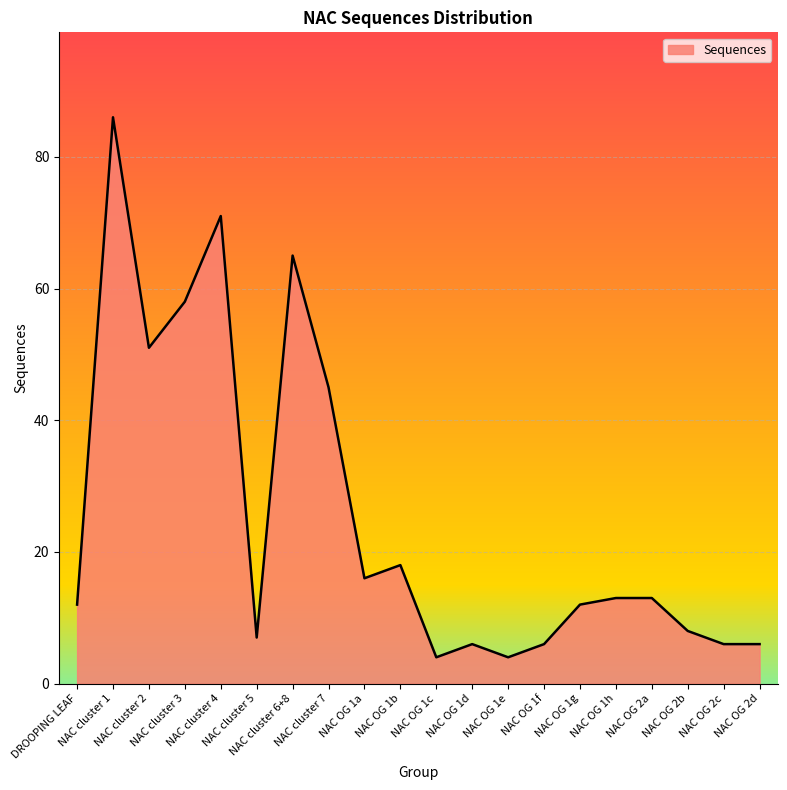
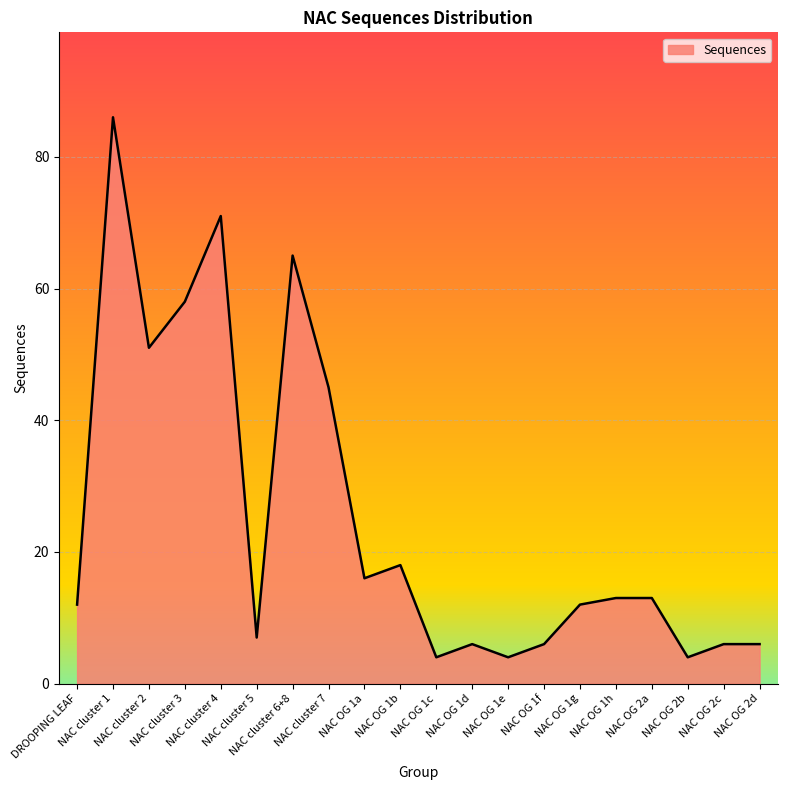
  {
    "DROOPING LEAF": 12,
    "NAC cluster 1": 86,
    "NAC cluster 2": 51,
    "NAC cluster 3": 58,
    "NAC cluster 4": 71,
    "NAC cluster 5": 7,
    "NAC cluster 6+8": 65,
    "NAC cluster 7": 45,
    "NAC OG 1a": 16,
    "NAC OG 1b": 18,
    "NAC OG 1c": 4,
    "NAC OG 1d": 6,
    "NAC OG 1e": 4,
    "NAC OG 1f": 6,
    "NAC OG 1g": 12,
    "NAC OG 1h": 13,
    "NAC OG 2a": 13,
-   "NAC OG 2b": 8,
+   "NAC OG 2b": 4,
    "NAC OG 2c": 6,
    "NAC OG 2d": 6
  }
